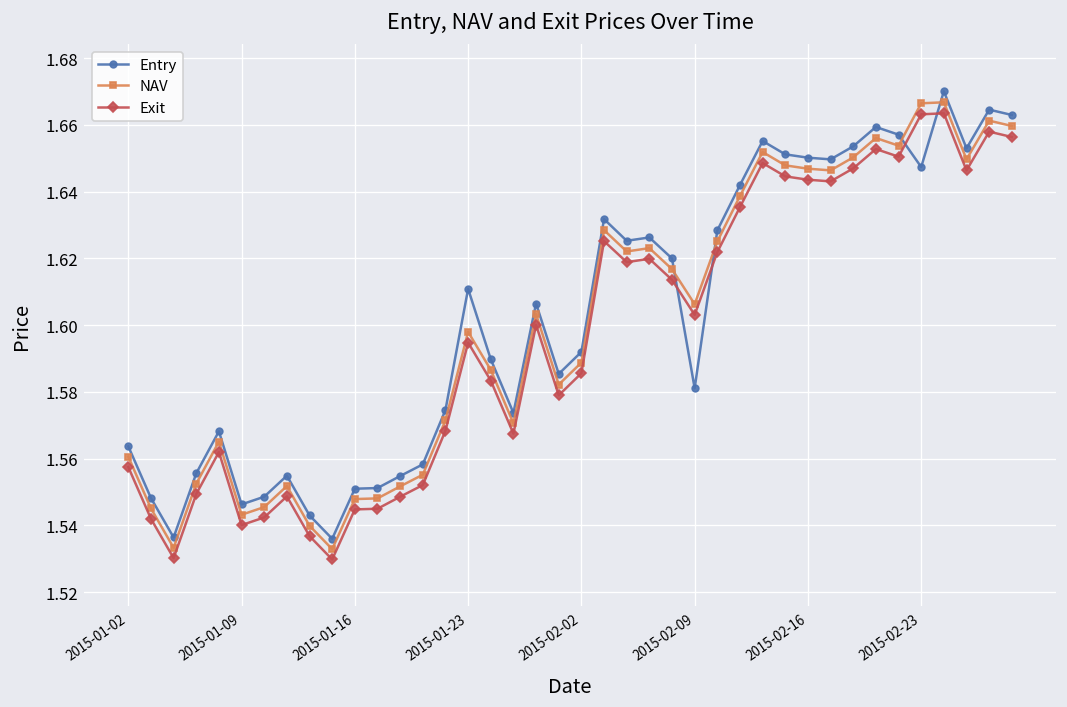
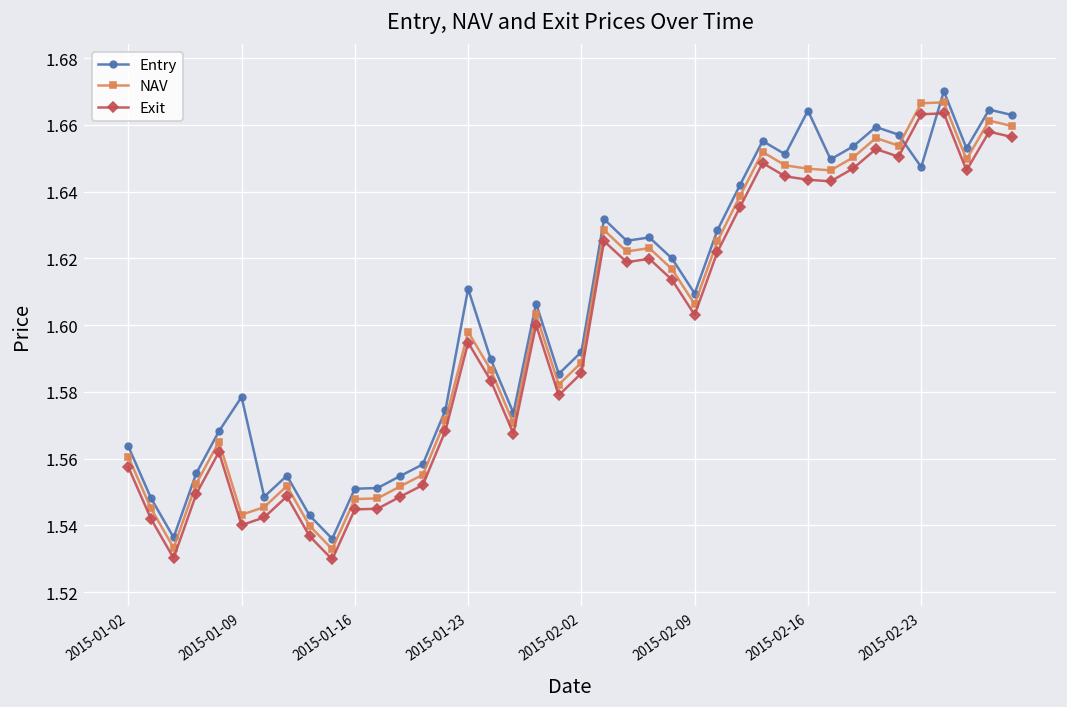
  {
    "Entry": {
      "2015-01-02": 1.564,
-     "2015-01-09": 1.546,
+     "2015-01-09": 1.579,
      "2015-01-16": 1.551,
      "2015-01-23": 1.611,
      "2015-02-02": 1.592,
-     "2015-02-09": 1.581,
-     "2015-02-16": 1.650,
+     "2015-02-09": 1.610,
+     "2015-02-16": 1.664,
      "2015-02-23": 1.647
    }
  }
